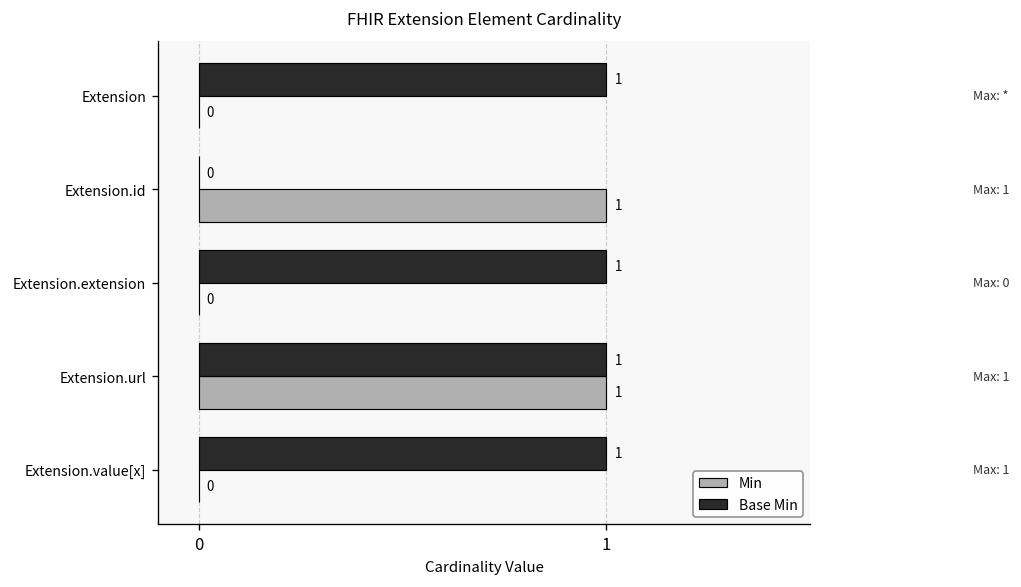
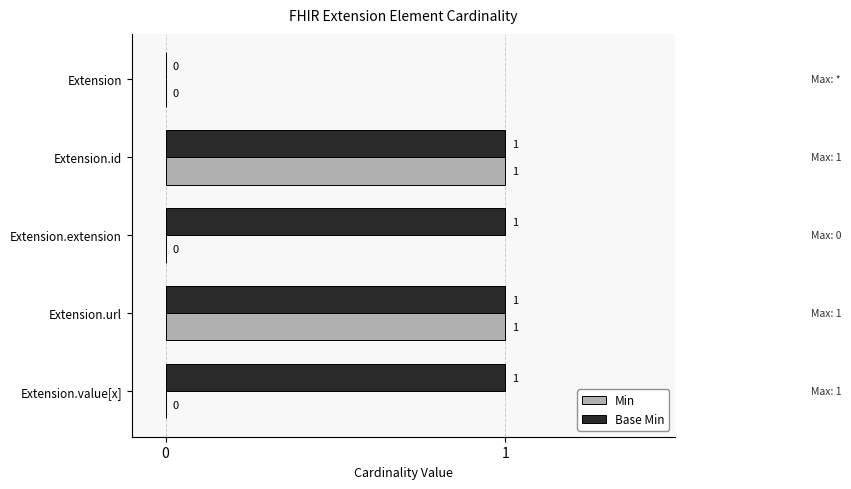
  {
    "Min": {
      "Extension": 0,
      "Extension.id": 1,
      "Extension.extension": 0,
      "Extension.url": 1,
      "Extension.value[x]": 0
    },
    "Base Min": {
-     "Extension": 1,
-     "Extension.id": 0,
+     "Extension": 0,
+     "Extension.id": 1,
      "Extension.extension": 1,
      "Extension.url": 1,
      "Extension.value[x]": 1
    }
  }
